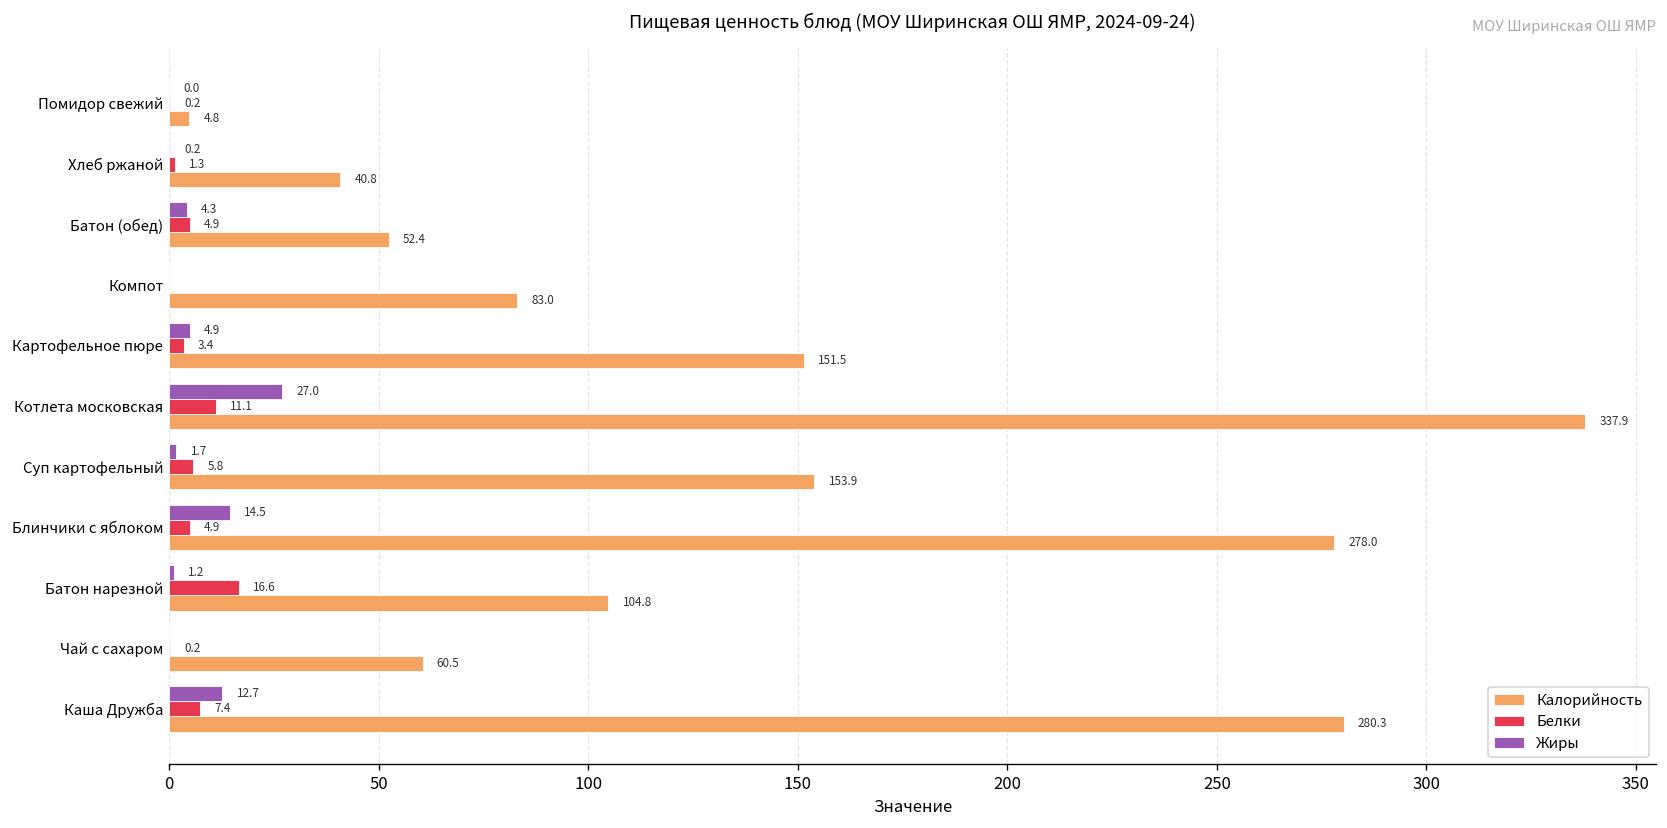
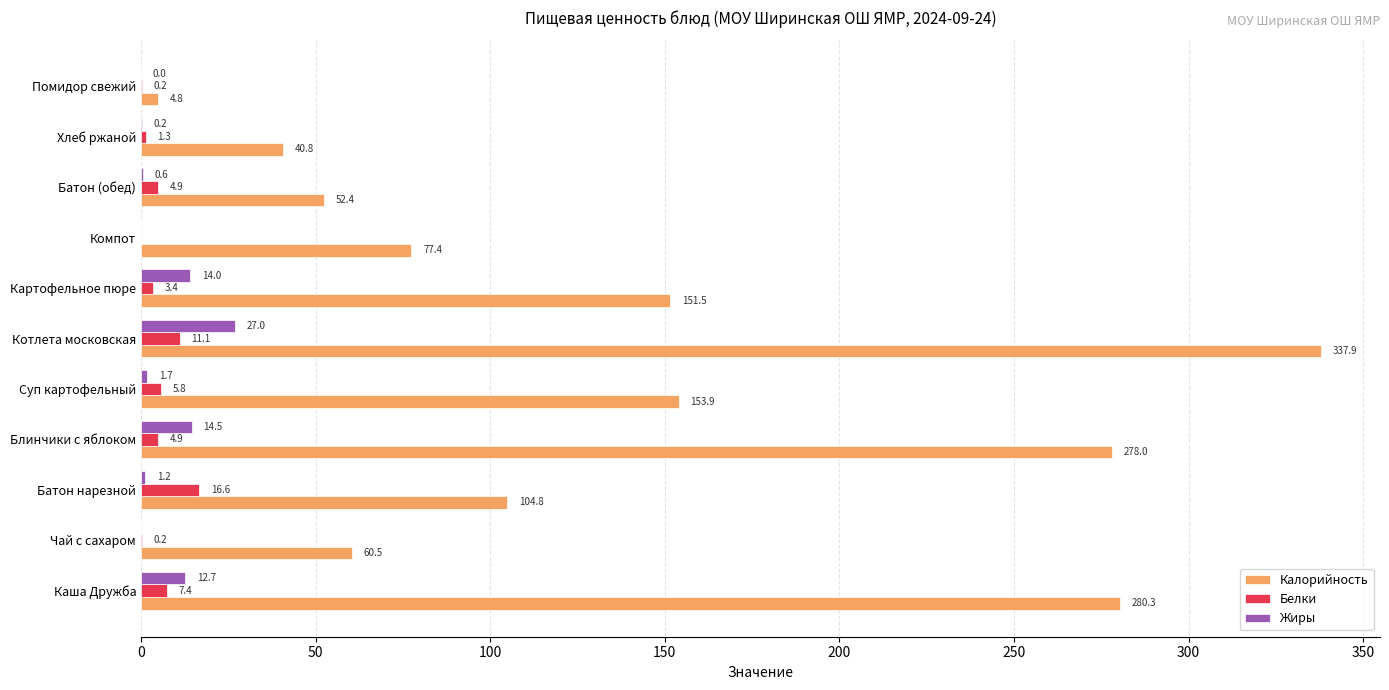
  {
    "Калорийность": {
      "Помидор свежий": 4.8,
      "Хлеб ржаной": 40.8,
      "Батон (обед)": 52.4,
-     "Компот": 83.0,
+     "Компот": 77.4,
      "Картофельное пюре": 151.5,
      "Котлета московская": 337.9,
      "Суп картофельный": 153.9,
      "Блинчики с яблоком": 278.0,
      "Батон нарезной": 104.8,
      "Чай с сахаром": 60.5,
      "Каша Дружба": 280.3
    },
    "Белки": {
      "Помидор свежий": 0.2,
      "Хлеб ржаной": 1.3,
      "Батон (обед)": 4.9,
      "Картофельное пюре": 3.4,
      "Котлета московская": 11.1,
      "Суп картофельный": 5.8,
      "Блинчики с яблоком": 4.9,
      "Батон нарезной": 16.6,
      "Чай с сахаром": 0.2,
      "Каша Дружба": 7.4
    },
    "Жиры": {
      "Помидор свежий": 0.0,
      "Хлеб ржаной": 0.2,
-     "Батон (обед)": 4.3,
-     "Картофельное пюре": 4.9,
+     "Батон (обед)": 0.6,
+     "Картофельное пюре": 14.0,
      "Котлета московская": 27.0,
      "Суп картофельный": 1.7,
      "Блинчики с яблоком": 14.5,
      "Батон нарезной": 1.2,
      "Каша Дружба": 12.7
    }
  }
